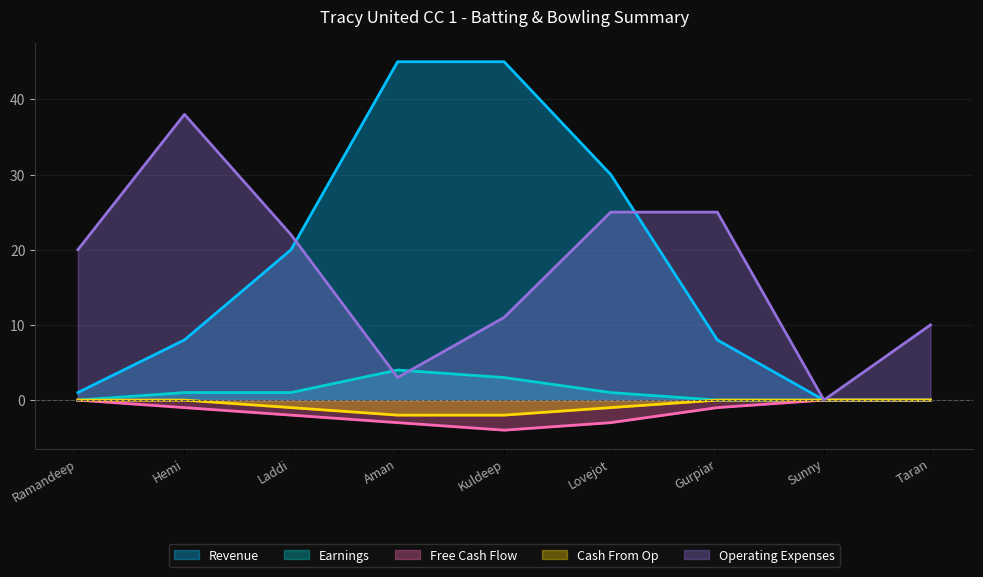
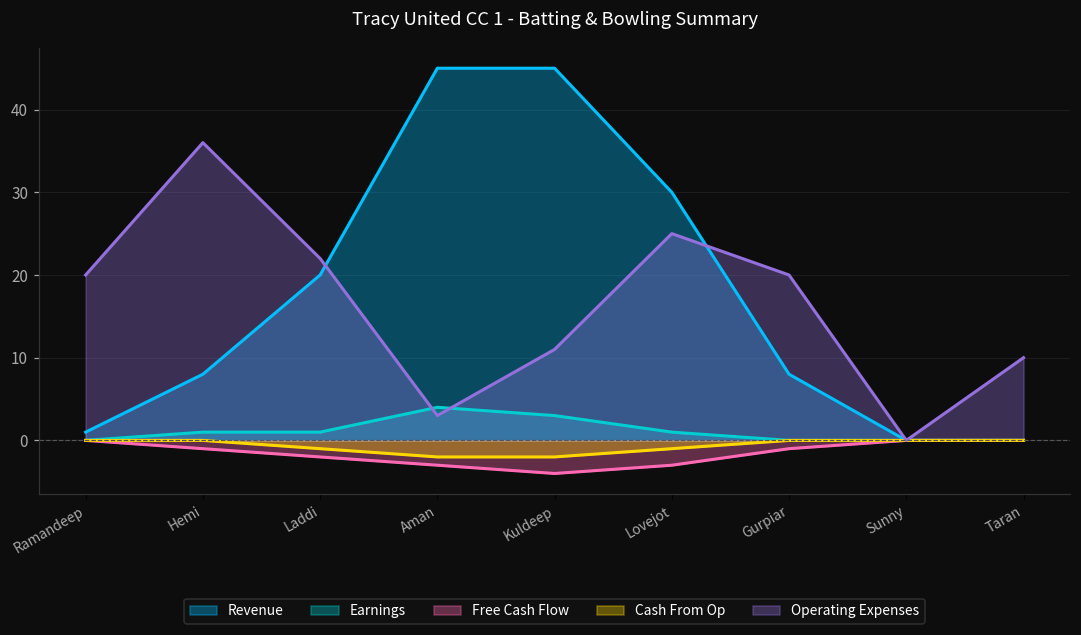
  {
    "Operating Expenses": {
      "Ramandeep": 20,
-     "Hemi": 38,
+     "Hemi": 36,
      "Laddi": 22,
      "Aman": 3,
      "Kuldeep": 11,
      "Lovejot": 25,
-     "Gurpiar": 25,
+     "Gurpiar": 20,
      "Taran": 10
    }
  }
